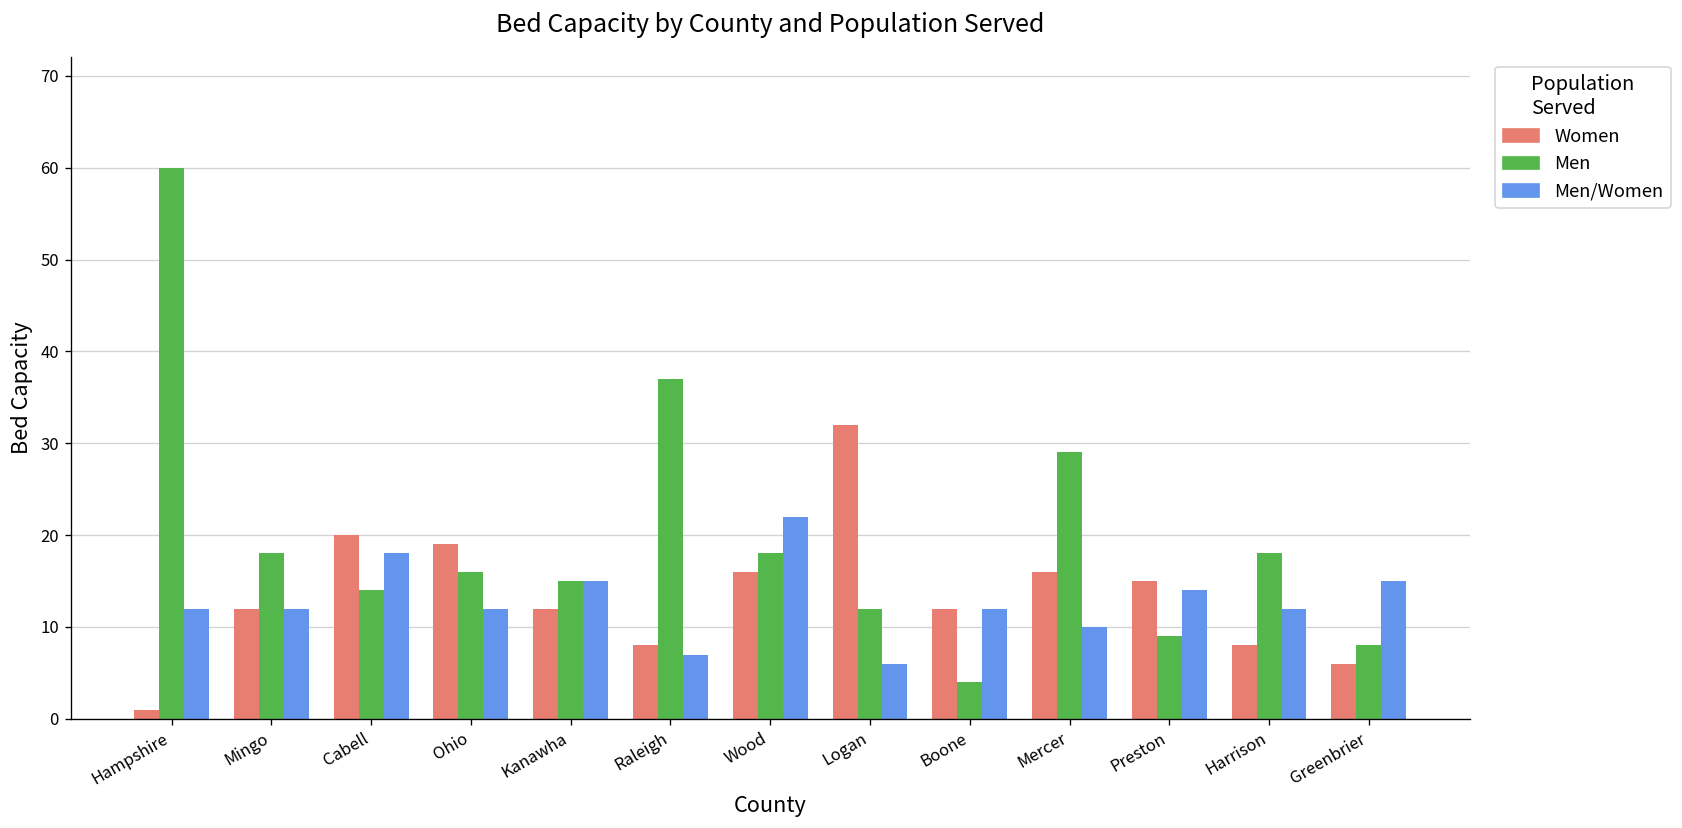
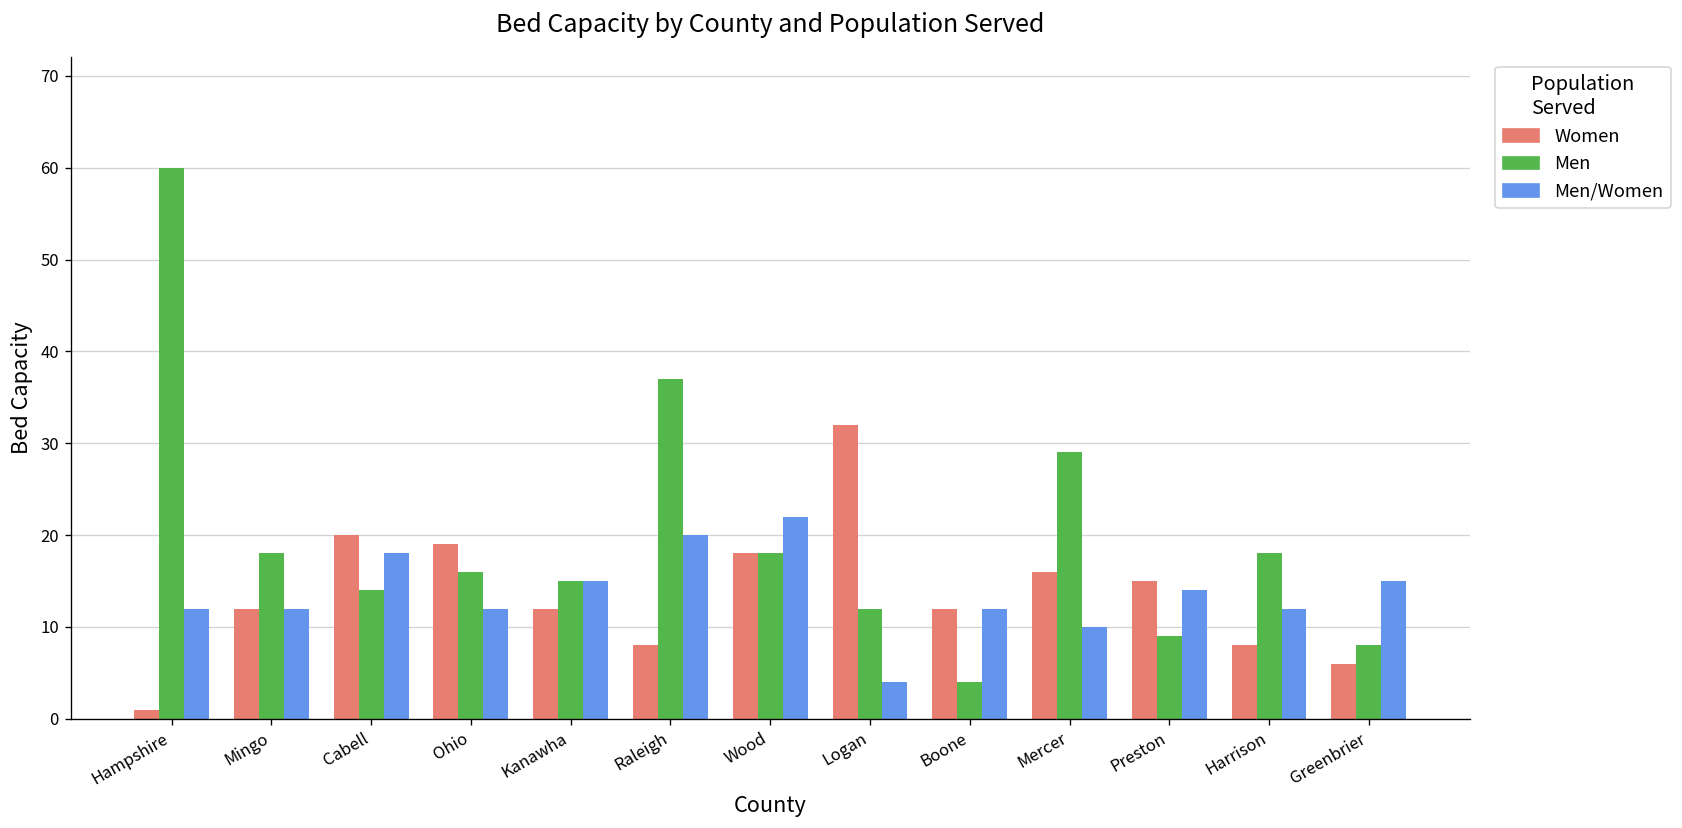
  {
    "Women": {
      "Hampshire": 1,
      "Mingo": 12,
      "Cabell": 20,
      "Ohio": 19,
      "Kanawha": 12,
      "Raleigh": 8,
-     "Wood": 16,
+     "Wood": 18,
      "Logan": 32,
      "Boone": 12,
      "Mercer": 16,
      "Preston": 15,
      "Harrison": 8,
      "Greenbrier": 6
    },
    "Men": {
      "Hampshire": 60,
      "Mingo": 18,
      "Cabell": 14,
      "Ohio": 16,
      "Kanawha": 15,
      "Raleigh": 37,
      "Wood": 18,
      "Logan": 12,
      "Boone": 4,
      "Mercer": 29,
      "Preston": 9,
      "Harrison": 18,
      "Greenbrier": 8
    },
    "Men/Women": {
      "Hampshire": 12,
      "Mingo": 12,
      "Cabell": 18,
      "Ohio": 12,
      "Kanawha": 15,
-     "Raleigh": 7,
+     "Raleigh": 20,
      "Wood": 22,
-     "Logan": 6,
+     "Logan": 4,
      "Boone": 12,
      "Mercer": 10,
      "Preston": 14,
      "Harrison": 12,
      "Greenbrier": 15
    }
  }
